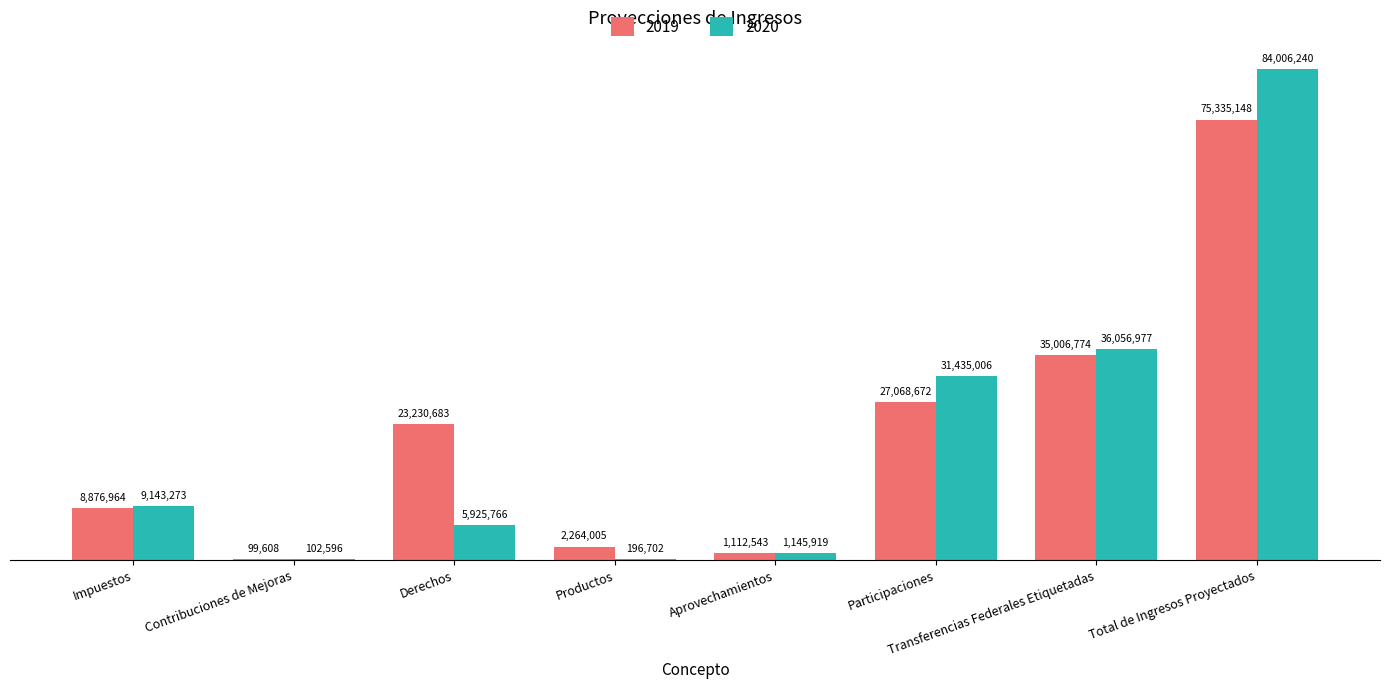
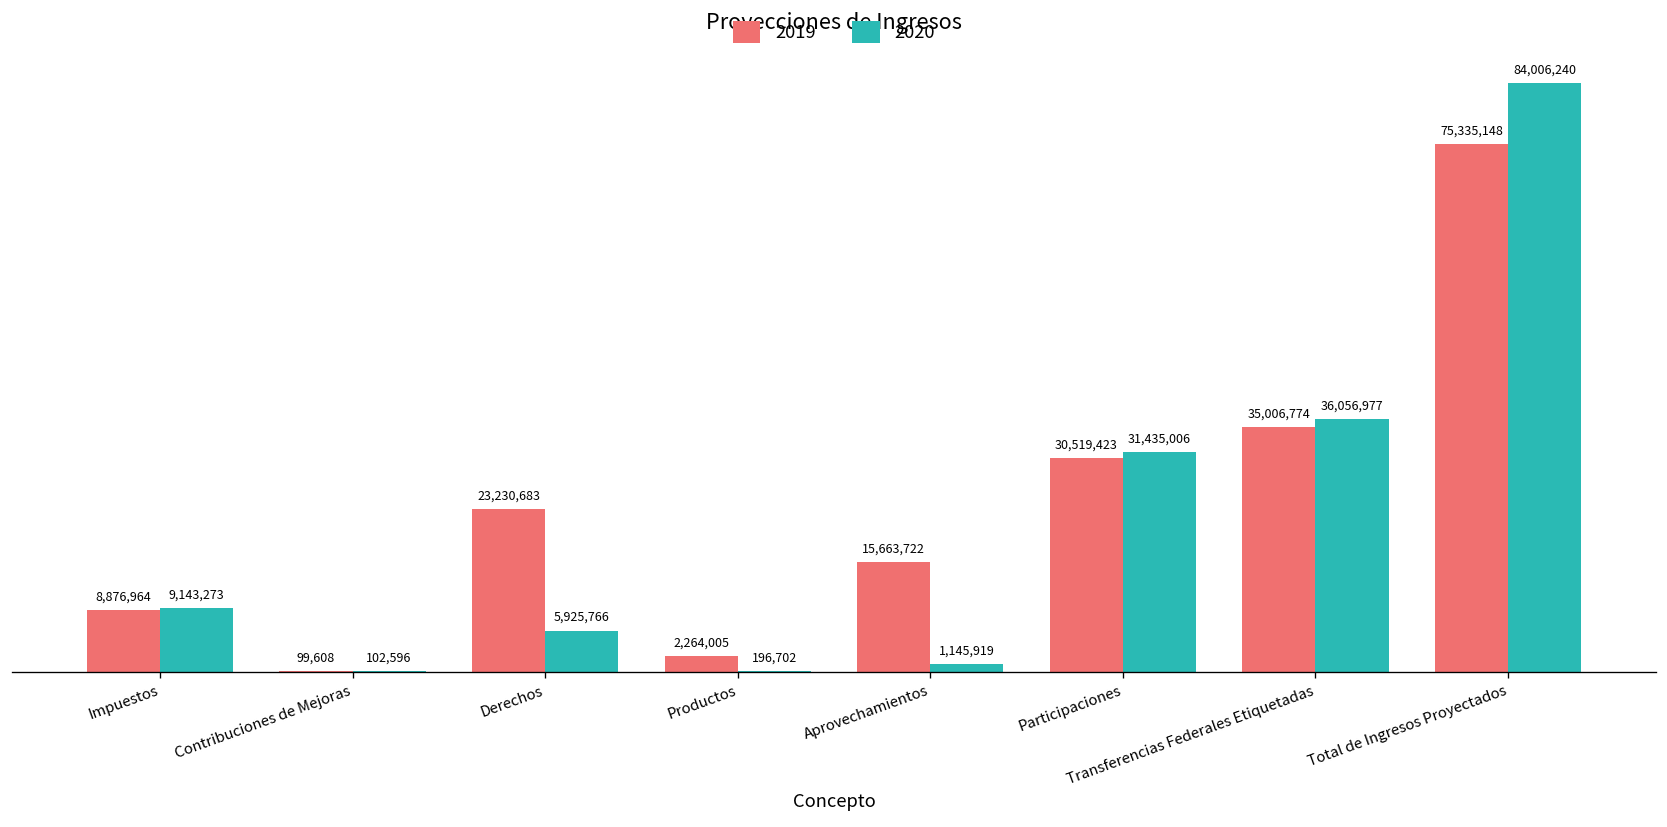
  {
    "2019": {
      "Impuestos": "8,876,964",
      "Contribuciones de Mejoras": "99,608",
      "Derechos": "23,230,683",
      "Productos": "2,264,005",
-     "Aprovechamientos": "1,112,543",
-     "Participaciones": "27,068,672",
+     "Aprovechamientos": "15,663,722",
+     "Participaciones": "30,519,423",
      "Transferencias Federales Etiquetadas": "35,006,774",
      "Total de Ingresos Proyectados": "75,335,148"
    },
    "2020": {
      "Impuestos": "9,143,273",
      "Contribuciones de Mejoras": "102,596",
      "Derechos": "5,925,766",
      "Productos": "196,702",
      "Aprovechamientos": "1,145,919",
      "Participaciones": "31,435,006",
      "Transferencias Federales Etiquetadas": "36,056,977",
      "Total de Ingresos Proyectados": "84,006,240"
    }
  }
